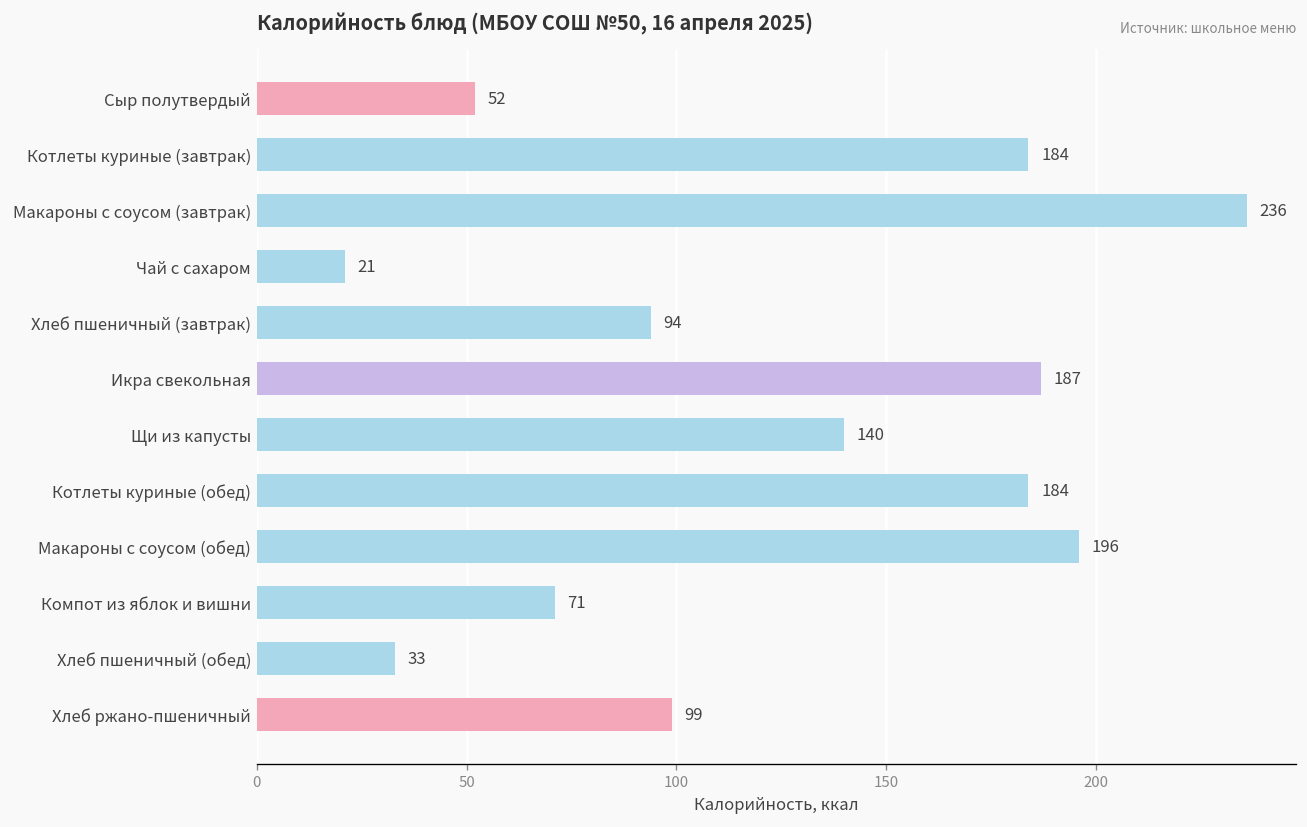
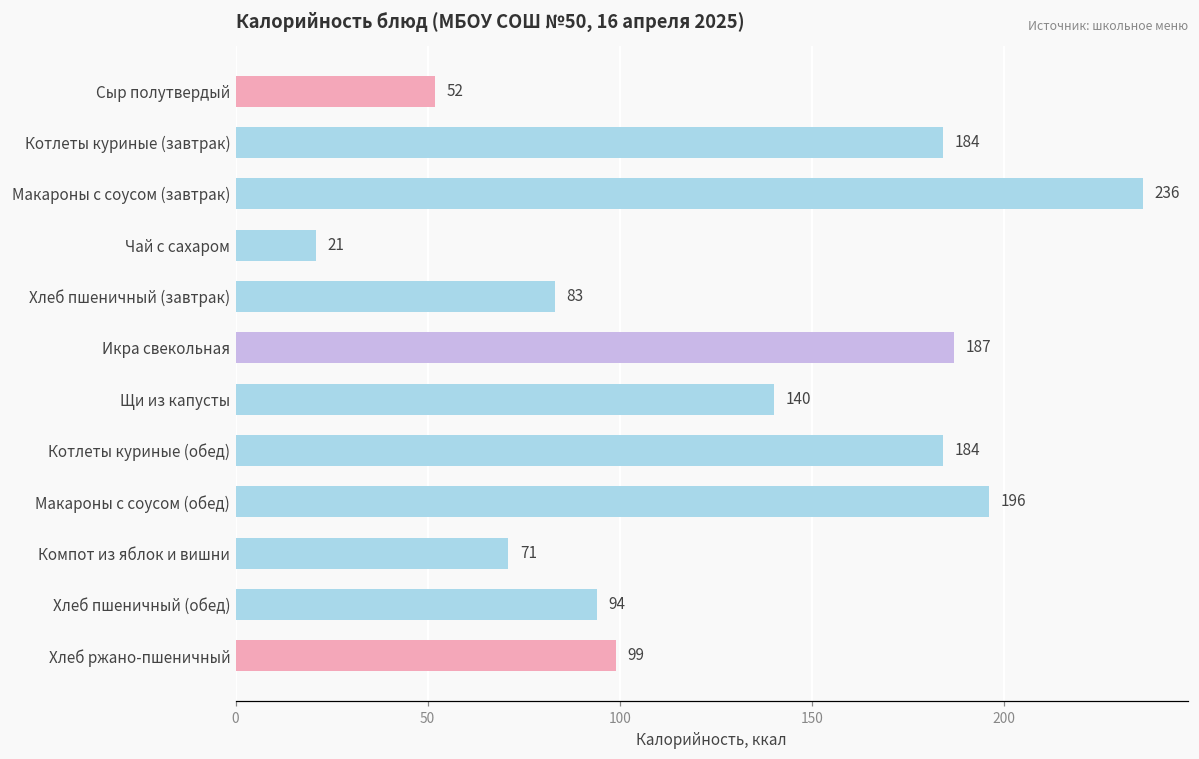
  {
    "Сыр полутвердый": 52,
    "Котлеты куриные (завтрак)": 184,
    "Макароны с соусом (завтрак)": 236,
    "Чай с сахаром": 21,
-   "Хлеб пшеничный (завтрак)": 94,
+   "Хлеб пшеничный (завтрак)": 83,
    "Икра свекольная": 187,
    "Щи из капусты": 140,
    "Котлеты куриные (обед)": 184,
    "Макароны с соусом (обед)": 196,
    "Компот из яблок и вишни": 71,
-   "Хлеб пшеничный (обед)": 33,
+   "Хлеб пшеничный (обед)": 94,
    "Хлеб ржано-пшеничный": 99
  }
